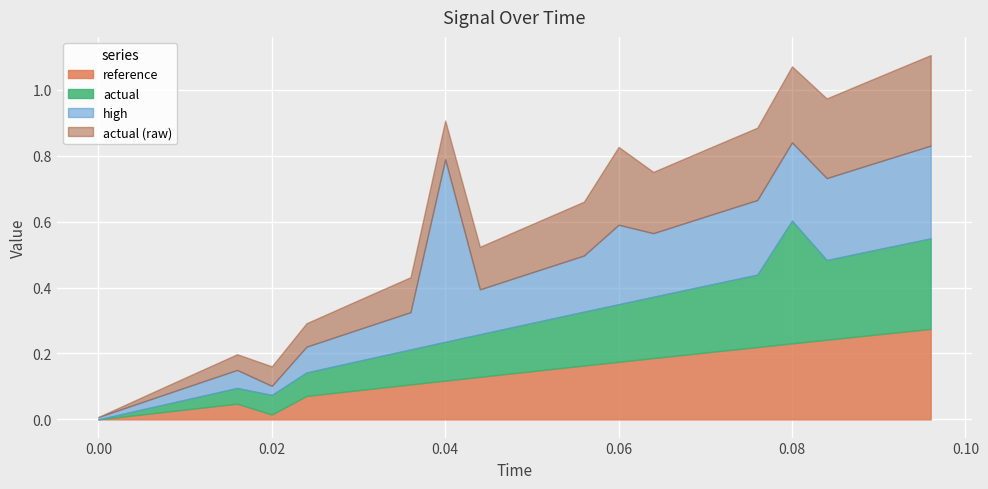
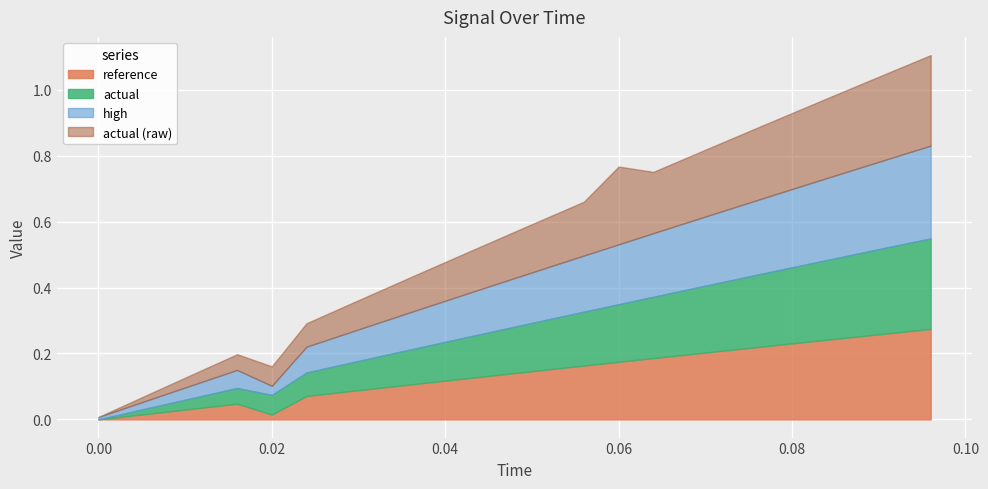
  {
    "reference": {
      "0.02": 0.01,
      "0.04": 0.12,
      "0.06": 0.17,
      "0.08": 0.23
    },
    "actual": {
      "0.02": 0.06,
      "0.04": 0.12,
      "0.06": 0.17,
-     "0.08": 0.37
+     "0.08": 0.23
    },
    "high": {
      "0.02": 0.03,
-     "0.04": 0.55,
-     "0.06": 0.24,
+     "0.04": 0.12,
+     "0.06": 0.18,
      "0.08": 0.24
    },
    "actual (raw)": {
      "0.02": 0.06,
      "0.04": 0.12,
      "0.06": 0.24,
      "0.08": 0.23
    }
  }
